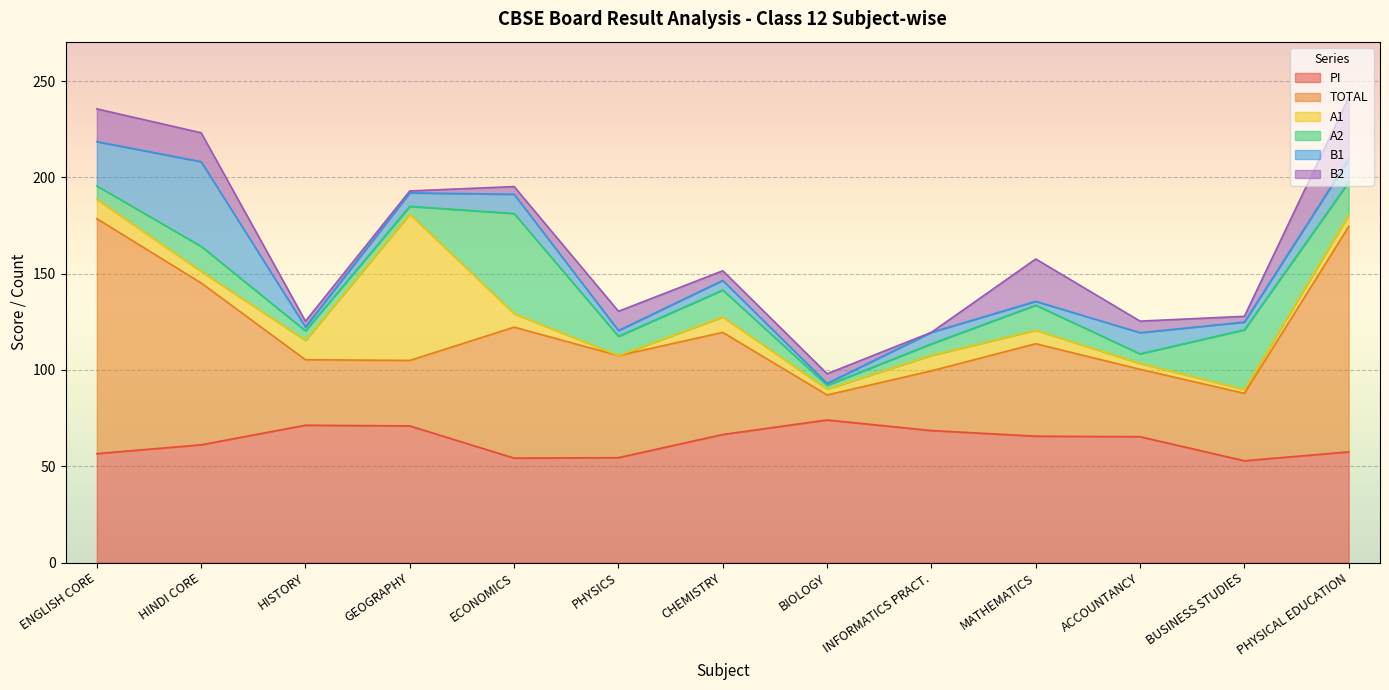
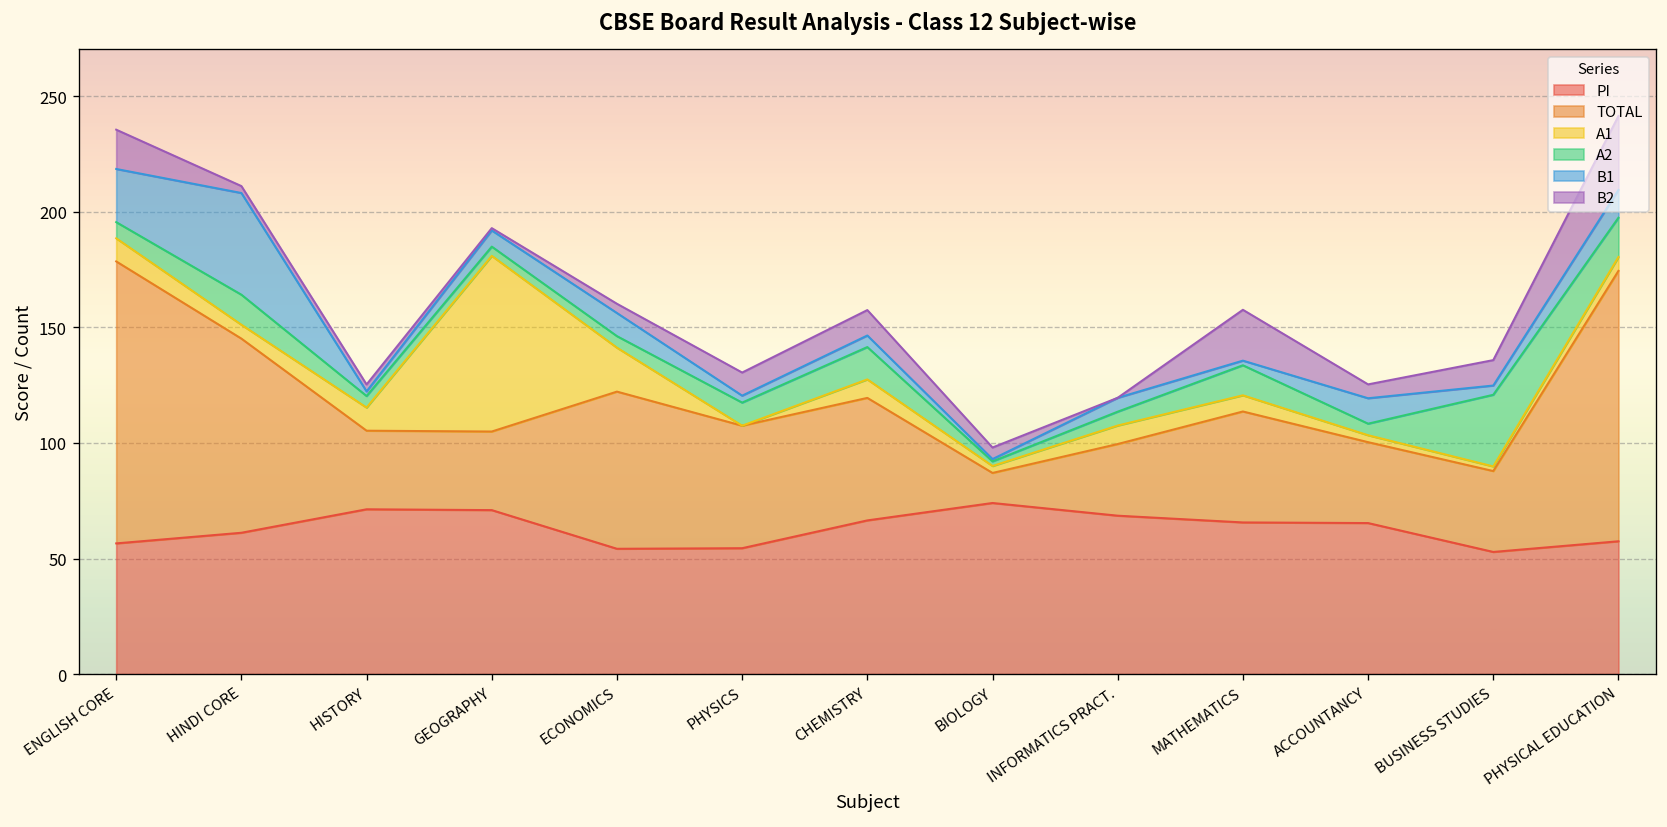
  {
    "A1": {
      "ENGLISH CORE": 10,
      "HINDI CORE": 6,
      "HISTORY": 10,
      "GEOGRAPHY": 76,
-     "ECONOMICS": 7,
+     "ECONOMICS": 19,
      "CHEMISTRY": 8,
      "BIOLOGY": 3,
      "INFORMATICS PRACT.": 8,
      "MATHEMATICS": 7,
      "ACCOUNTANCY": 3,
      "BUSINESS STUDIES": 2,
      "PHYSICAL EDUCATION": 6
    },
    "A2": {
      "ENGLISH CORE": 7,
      "HINDI CORE": 13,
      "HISTORY": 5,
      "GEOGRAPHY": 4,
-     "ECONOMICS": 52,
+     "ECONOMICS": 5,
      "PHYSICS": 10,
      "CHEMISTRY": 14,
      "INFORMATICS PRACT.": 6,
      "MATHEMATICS": 13,
      "ACCOUNTANCY": 5,
      "BUSINESS STUDIES": 31
    },
    "B1": {
      "ENGLISH CORE": 23,
      "HINDI CORE": 44,
      "HISTORY": 2,
      "ECONOMICS": 10,
      "PHYSICS": 3,
      "CHEMISTRY": 5,
      "MATHEMATICS": 2,
      "ACCOUNTANCY": 11,
      "BUSINESS STUDIES": 4
    },
    "B2": {
      "ENGLISH CORE": 17,
-     "HINDI CORE": 15,
+     "HINDI CORE": 3,
      "HISTORY": 3,
      "ECONOMICS": 4,
      "PHYSICS": 10,
-     "CHEMISTRY": 5,
+     "CHEMISTRY": 11,
      "BIOLOGY": 5,
      "MATHEMATICS": 22,
      "ACCOUNTANCY": 6,
-     "BUSINESS STUDIES": 3
+     "BUSINESS STUDIES": 11
    }
  }
